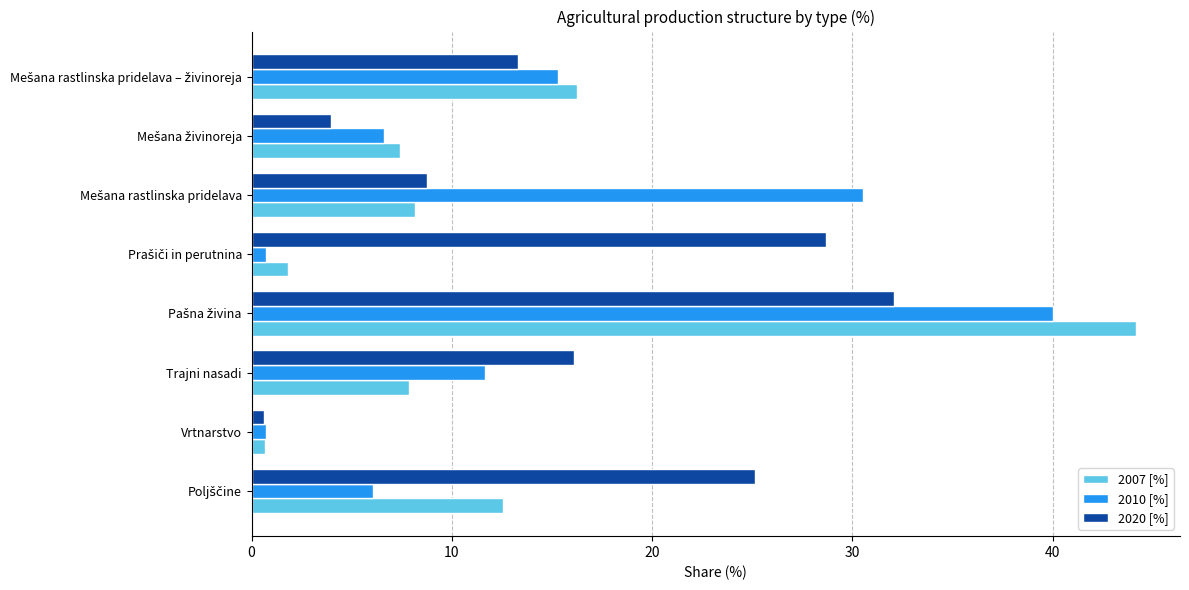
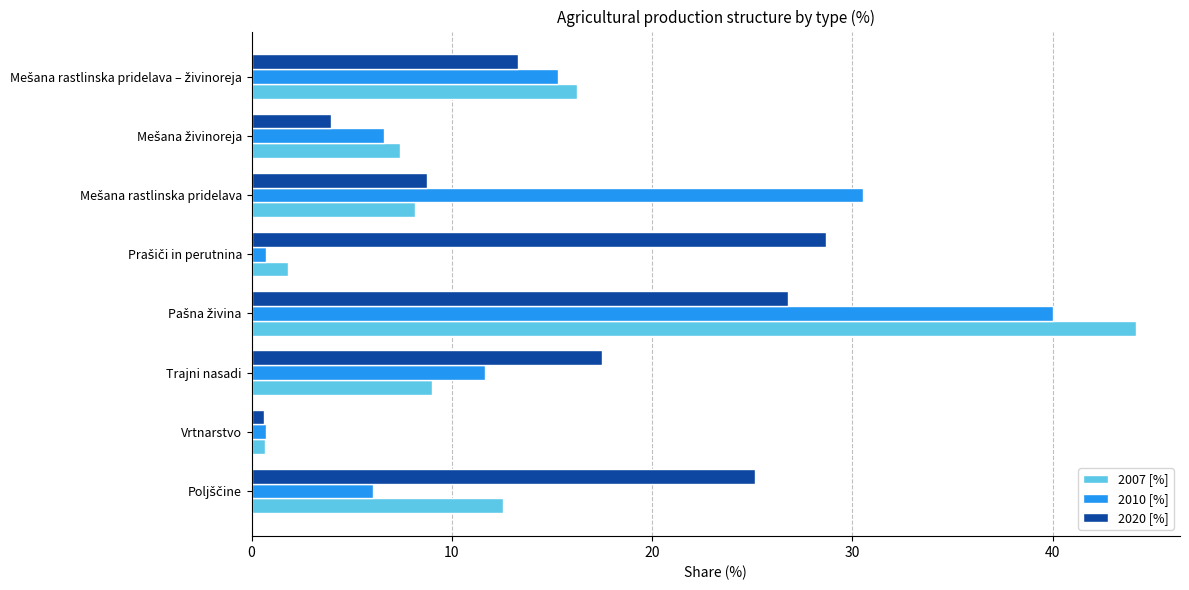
  {
    "2007 [%]": {
      "Mešana rastlinska pridelava – živinoreja": 16.3,
      "Mešana živinoreja": 7.4,
      "Mešana rastlinska pridelava": 8.1,
      "Prašiči in perutnina": 1.8,
      "Pašna živina": 44.2,
-     "Trajni nasadi": 7.9,
+     "Trajni nasadi": 9.0,
      "Vrtnarstvo": 0.7,
      "Poljščine": 12.5
    },
    "2010 [%]": {
      "Mešana rastlinska pridelava – živinoreja": 15.3,
      "Mešana živinoreja": 6.6,
      "Mešana rastlinska pridelava": 30.5,
      "Prašiči in perutnina": 0.7,
      "Pašna živina": 40.0,
      "Trajni nasadi": 11.6,
      "Vrtnarstvo": 0.7,
      "Poljščine": 6.1
    },
    "2020 [%]": {
      "Mešana rastlinska pridelava – živinoreja": 13.3,
      "Mešana živinoreja": 4.0,
      "Mešana rastlinska pridelava": 8.8,
      "Prašiči in perutnina": 28.7,
-     "Pašna živina": 32.1,
-     "Trajni nasadi": 16.1,
+     "Pašna živina": 26.8,
+     "Trajni nasadi": 17.5,
      "Vrtnarstvo": 0.6,
      "Poljščine": 25.1
    }
  }
